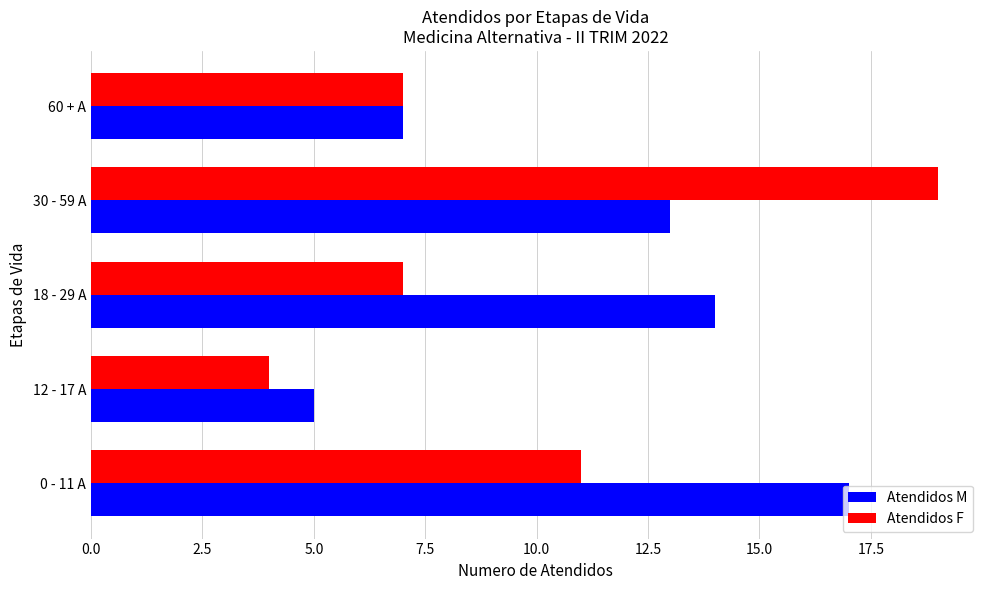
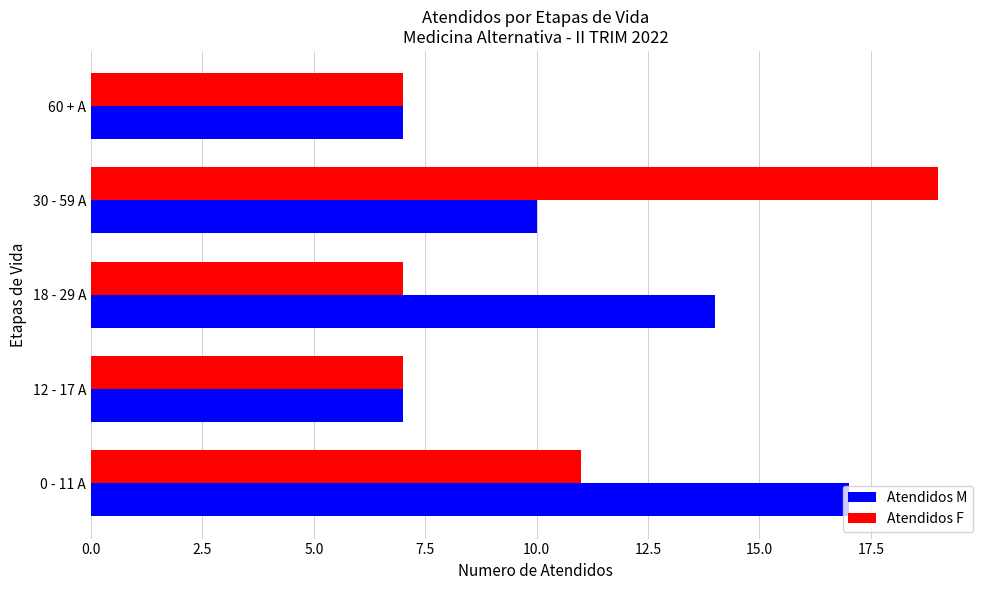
  {
    "Atendidos M": {
      "60 + A": 7,
-     "30 - 59 A": 13,
+     "30 - 59 A": 10,
      "18 - 29 A": 14,
-     "12 - 17 A": 5
+     "12 - 17 A": 7
    },
    "Atendidos F": {
      "60 + A": 7,
      "30 - 59 A": 19,
      "18 - 29 A": 7,
-     "12 - 17 A": 4,
+     "12 - 17 A": 7,
      "0 - 11 A": 11
    }
  }
